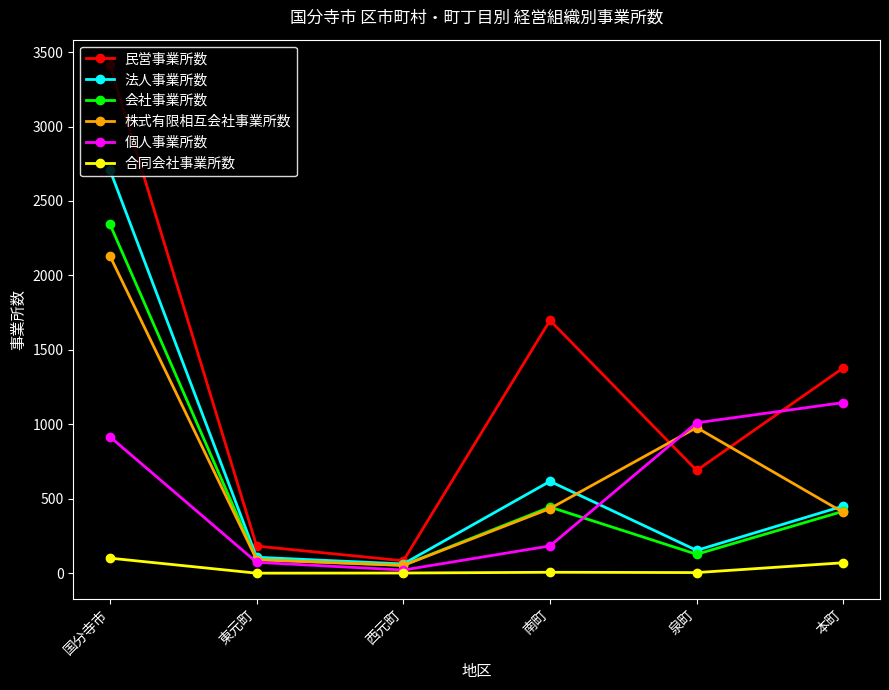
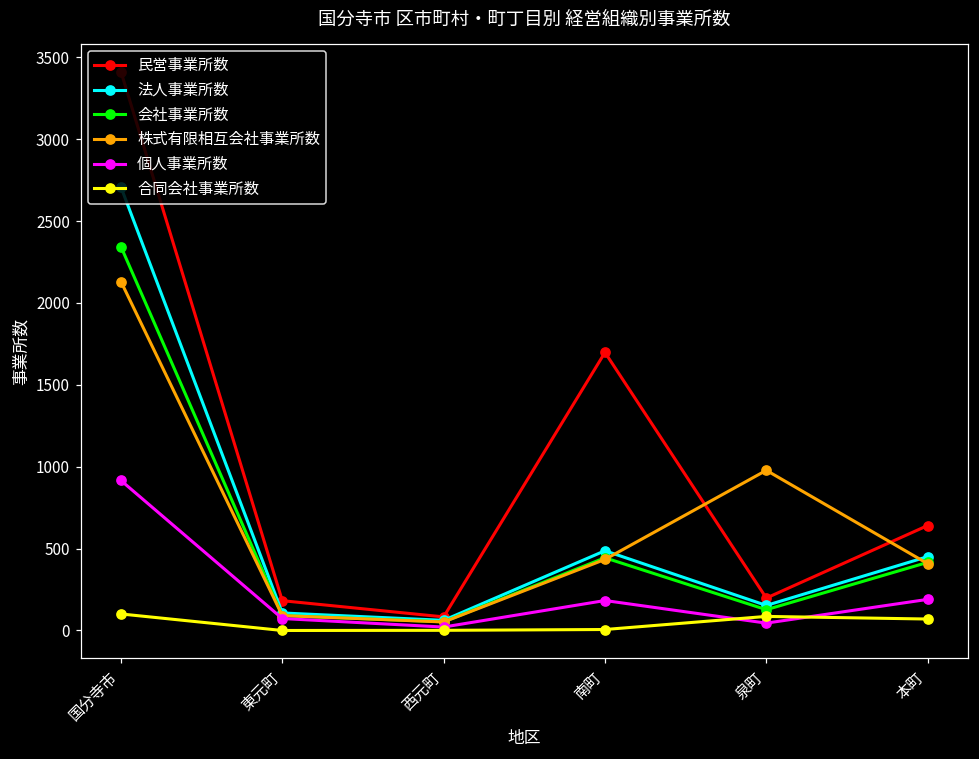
  {
    "民営事業所数": {
      "東元町": 180,
      "西元町": 80,
      "南町": 1700,
-     "泉町": 690,
-     "本町": 1380
+     "泉町": 200,
+     "本町": 640
    },
    "法人事業所数": {
-     "南町": 620,
+     "南町": 490,
      "泉町": 150,
      "本町": 450
    },
    "会社事業所数": {
      "国分寺市": 2340,
      "泉町": 130
    },
    "株式有限相互会社事業所数": {
      "国分寺市": 2130,
      "泉町": 980
    },
    "個人事業所数": {
      "国分寺市": 920,
      "東元町": 70,
      "西元町": 20,
      "南町": 180,
-     "泉町": 1010,
-     "本町": 1150
+     "泉町": 50,
+     "本町": 190
    },
    "合同会社事業所数": {
      "国分寺市": 100,
      "東元町": 0,
      "西元町": 0,
      "南町": 10,
-     "泉町": 0,
+     "泉町": 90,
      "本町": 70
    }
  }
